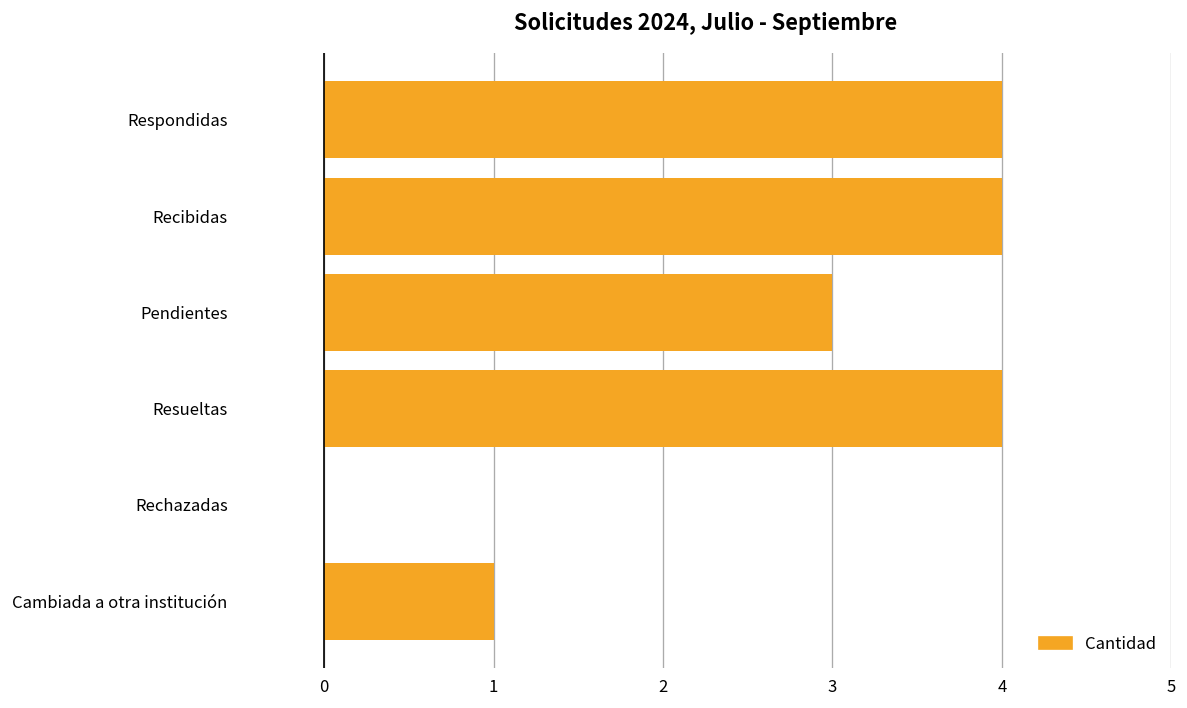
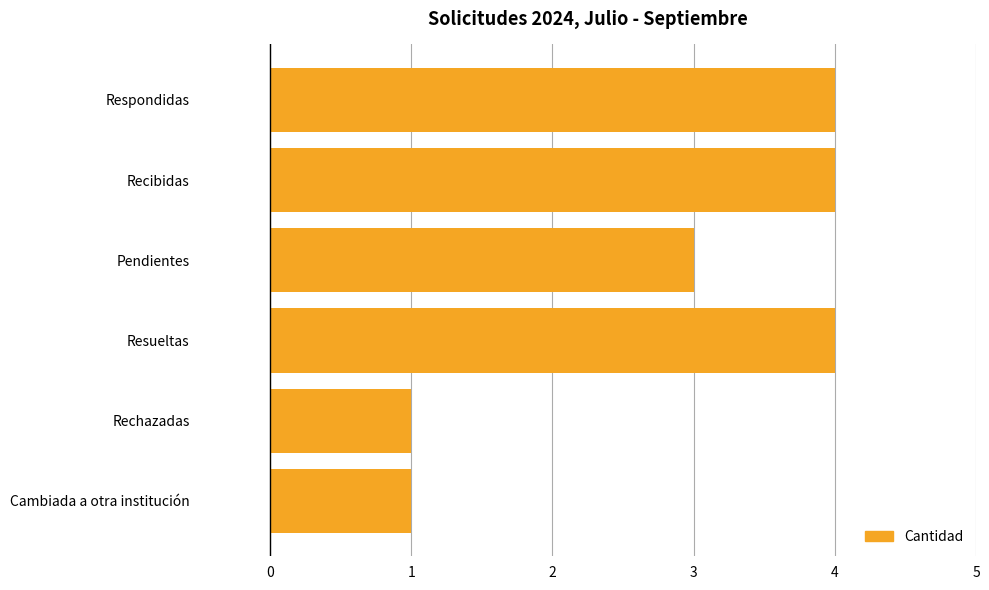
  {
    "Respondidas": 4,
    "Recibidas": 4,
    "Pendientes": 3,
    "Resueltas": 4,
-   "Rechazadas": 0,
+   "Rechazadas": 1,
    "Cambiada a otra institución": 1
  }
